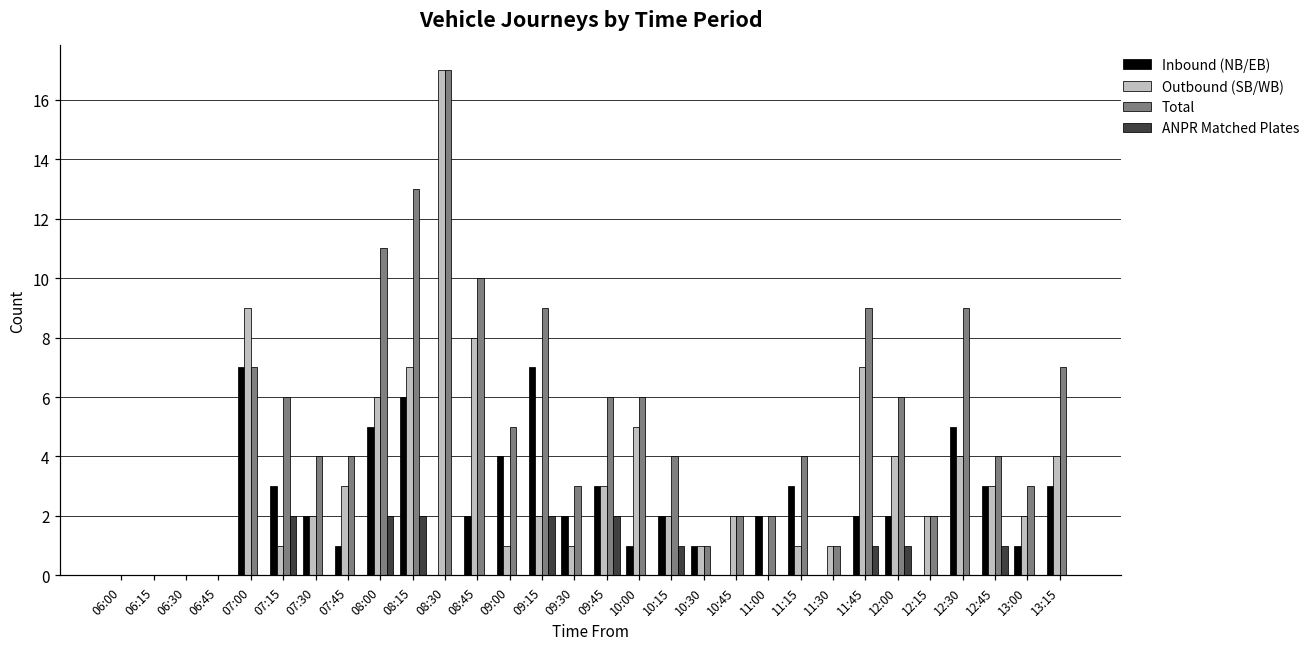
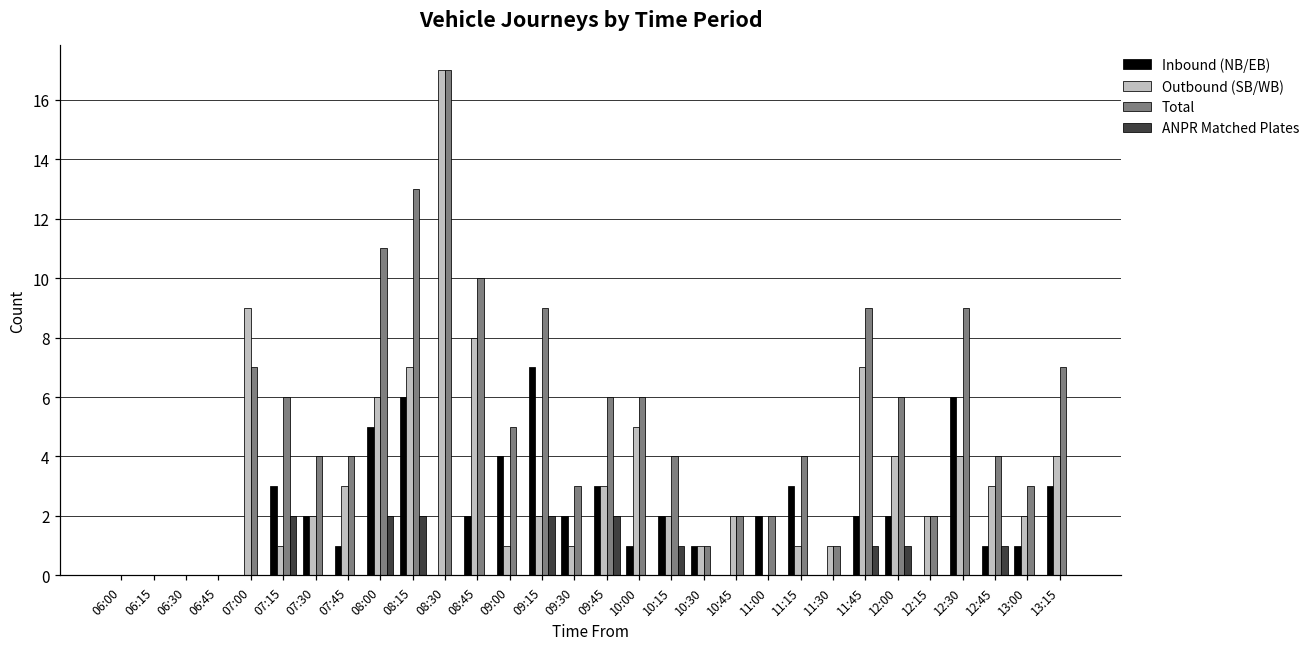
  {
    "Inbound (NB/EB)": {
      "06:00": 0,
      "06:15": 0,
      "06:30": 0,
      "06:45": 0,
-     "07:00": 7,
+     "07:00": 0,
      "07:15": 3,
      "07:30": 2,
      "07:45": 1,
      "08:00": 5,
      "08:15": 6,
      "08:30": 0,
      "08:45": 2,
      "09:00": 4,
      "09:15": 7,
      "09:30": 2,
      "09:45": 3,
      "10:00": 1,
      "10:15": 2,
      "10:30": 1,
      "10:45": 0,
      "11:00": 2,
      "11:15": 3,
      "11:30": 0,
      "11:45": 2,
      "12:00": 2,
      "12:15": 0,
-     "12:30": 5,
-     "12:45": 3,
+     "12:30": 6,
+     "12:45": 1,
      "13:00": 1,
      "13:15": 3
    },
    "Outbound (SB/WB)": {
      "06:00": 0,
      "06:15": 0,
      "06:30": 0,
      "06:45": 0,
      "07:00": 9,
      "07:15": 1,
      "07:30": 2,
      "07:45": 3,
      "08:00": 6,
      "08:15": 7,
      "08:30": 17,
      "08:45": 8,
      "09:00": 1,
      "09:15": 2,
      "09:30": 1,
      "09:45": 3,
      "10:00": 5,
      "10:15": 2,
      "10:30": 1,
      "10:45": 2,
      "11:00": 0,
      "11:15": 1,
      "11:30": 1,
      "11:45": 7,
      "12:00": 4,
      "12:15": 2,
      "12:30": 4,
      "12:45": 3,
      "13:00": 2,
      "13:15": 4
    },
    "Total": {
      "06:00": 0,
      "06:15": 0,
      "06:30": 0,
      "06:45": 0,
      "07:00": 7,
      "07:15": 6,
      "07:30": 4,
      "07:45": 4,
      "08:00": 11,
      "08:15": 13,
      "08:30": 17,
      "08:45": 10,
      "09:00": 5,
      "09:15": 9,
      "09:30": 3,
      "09:45": 6,
      "10:00": 6,
      "10:15": 4,
      "10:30": 1,
      "10:45": 2,
      "11:00": 2,
      "11:15": 4,
      "11:30": 1,
      "11:45": 9,
      "12:00": 6,
      "12:15": 2,
      "12:30": 9,
      "12:45": 4,
      "13:00": 3,
      "13:15": 7
    },
    "ANPR Matched Plates": {
      "06:00": 0,
      "06:15": 0,
      "06:30": 0,
      "06:45": 0,
      "07:00": 0,
      "07:15": 2,
      "07:30": 0,
      "07:45": 0,
      "08:00": 2,
      "08:15": 2,
      "08:30": 0,
      "08:45": 0,
      "09:00": 0,
      "09:15": 2,
      "09:30": 0,
      "09:45": 2,
      "10:00": 0,
      "10:15": 1,
      "10:30": 0,
      "10:45": 0,
      "11:00": 0,
      "11:15": 0,
      "11:30": 0,
      "11:45": 1,
      "12:00": 1,
      "12:15": 0,
      "12:30": 0,
      "12:45": 1,
      "13:00": 0,
      "13:15": 0
    }
  }
